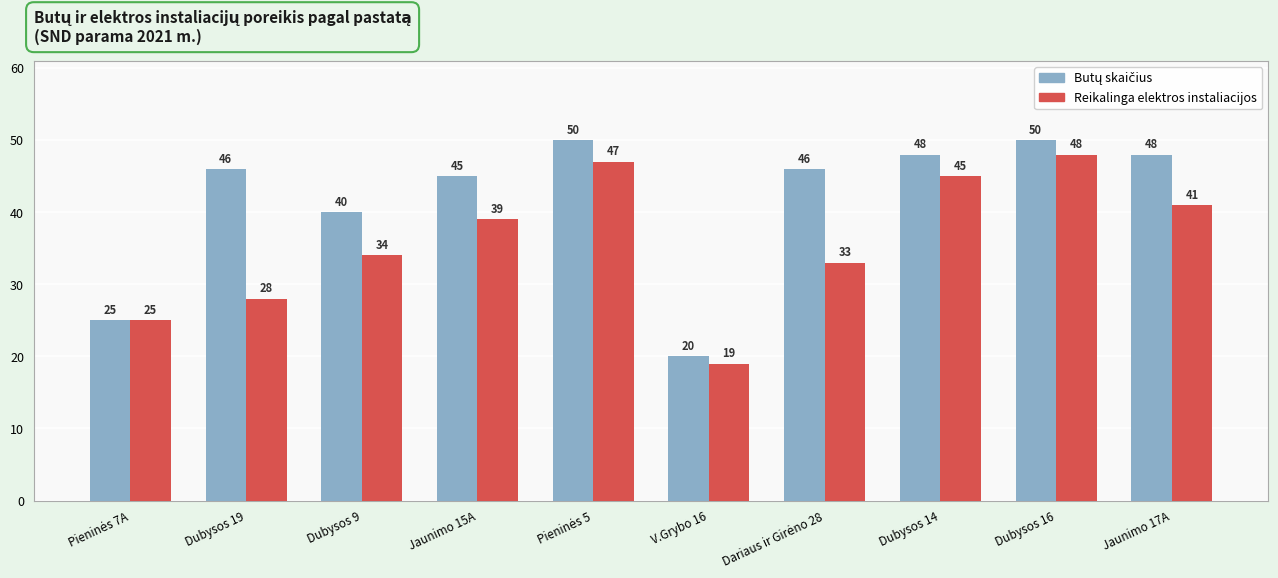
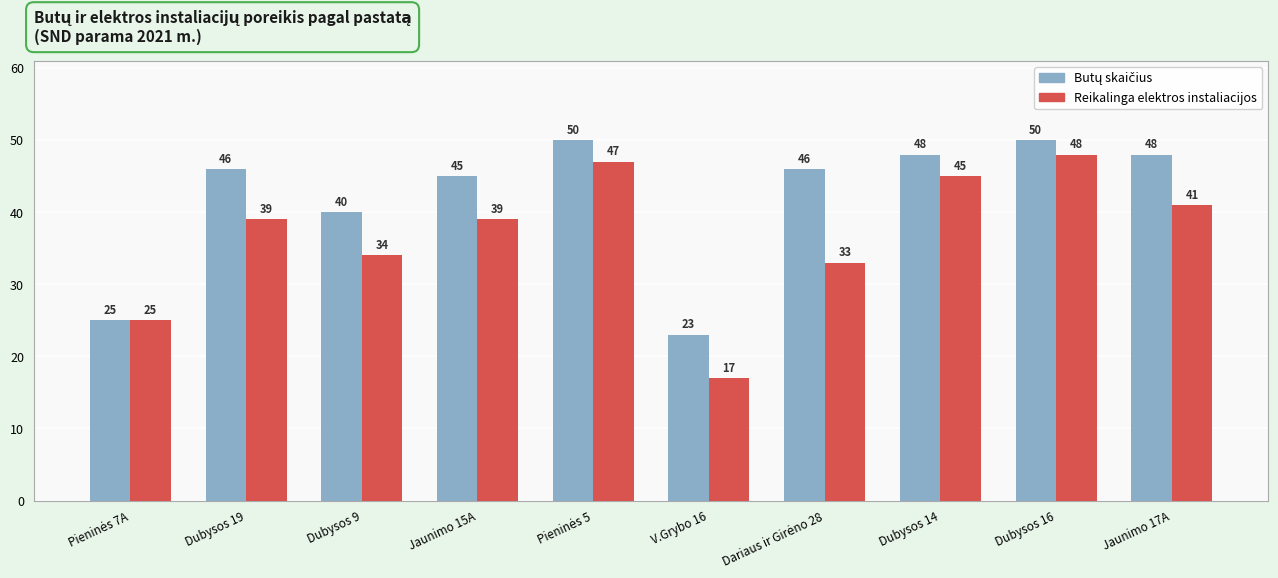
  {
    "Butų skaičius": {
      "Pieninės 7A": 25,
      "Dubysos 19": 46,
      "Dubysos 9": 40,
      "Jaunimo 15A": 45,
      "Pieninės 5": 50,
-     "V.Grybo 16": 20,
+     "V.Grybo 16": 23,
      "Dariaus ir Girėno 28": 46,
      "Dubysos 14": 48,
      "Dubysos 16": 50,
      "Jaunimo 17A": 48
    },
    "Reikalinga elektros instaliacijos": {
      "Pieninės 7A": 25,
-     "Dubysos 19": 28,
+     "Dubysos 19": 39,
      "Dubysos 9": 34,
      "Jaunimo 15A": 39,
      "Pieninės 5": 47,
-     "V.Grybo 16": 19,
+     "V.Grybo 16": 17,
      "Dariaus ir Girėno 28": 33,
      "Dubysos 14": 45,
      "Dubysos 16": 48,
      "Jaunimo 17A": 41
    }
  }
